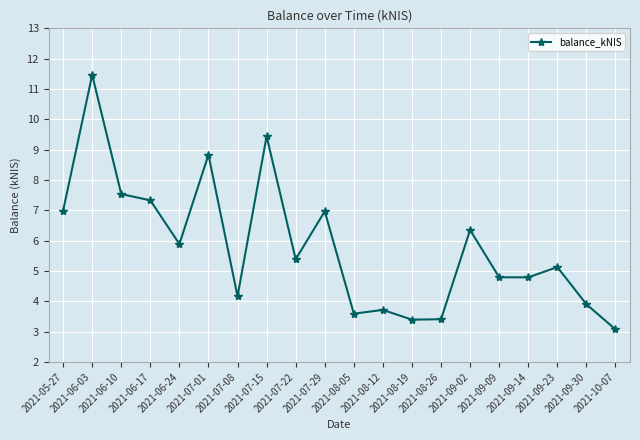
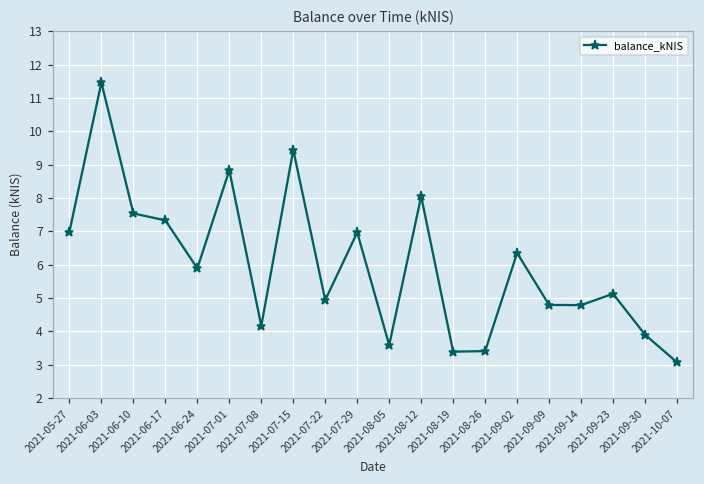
  {
    "2021-05-27": 7.0,
    "2021-06-03": 11.5,
    "2021-06-10": 7.5,
    "2021-06-17": 7.3,
    "2021-06-24": 5.9,
    "2021-07-01": 8.8,
    "2021-07-08": 4.2,
    "2021-07-15": 9.4,
-   "2021-07-22": 5.4,
+   "2021-07-22": 4.9,
    "2021-07-29": 7.0,
    "2021-08-05": 3.6,
-   "2021-08-12": 3.7,
+   "2021-08-12": 8.0,
    "2021-08-19": 3.4,
    "2021-08-26": 3.4,
    "2021-09-02": 6.4,
    "2021-09-09": 4.8,
    "2021-09-14": 4.8,
    "2021-09-23": 5.1,
    "2021-09-30": 3.9,
    "2021-10-07": 3.1
  }
